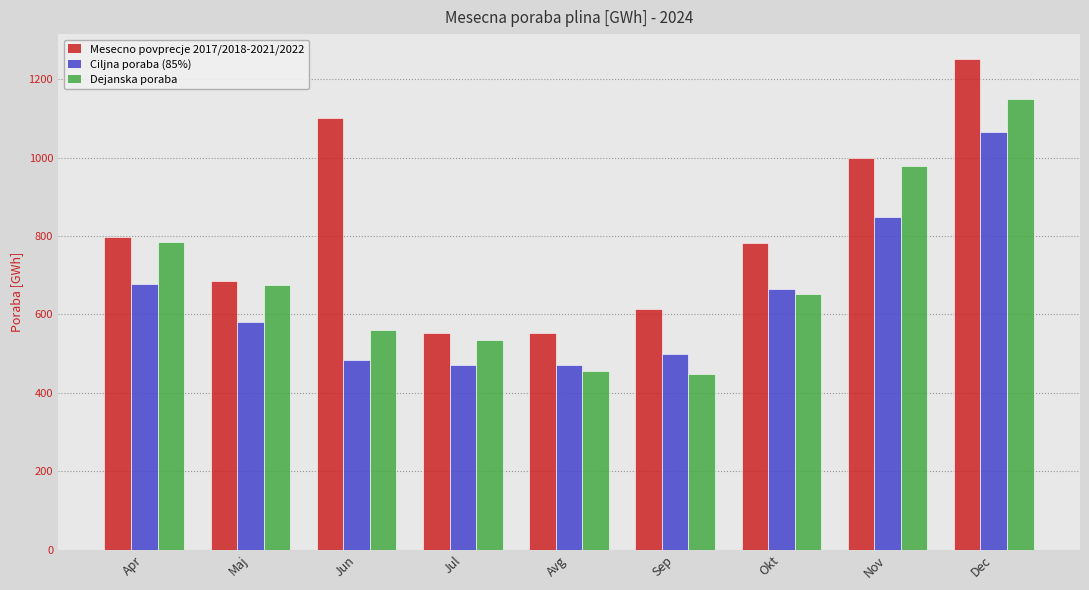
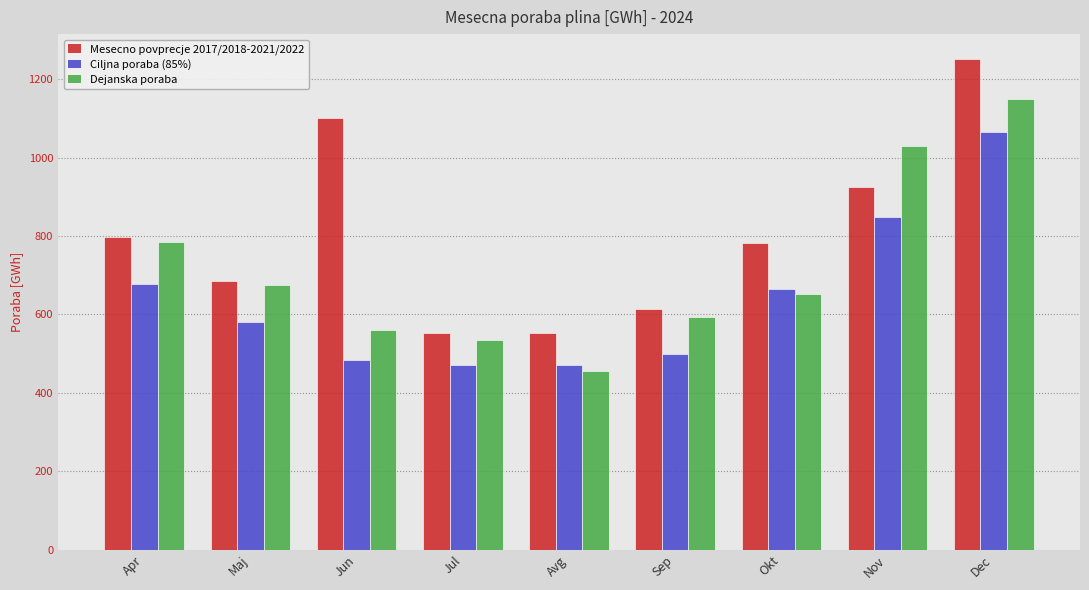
  {
    "Mesecno povprecje 2017/2018-2021/2022": {
      "Apr": 800,
      "Maj": 680,
      "Jun": 1100,
      "Jul": 550,
      "Avg": 550,
      "Sep": 610,
      "Okt": 780,
-     "Nov": 1000,
+     "Nov": 930,
      "Dec": 1250
    },
    "Ciljna poraba (85%)": {
      "Apr": 680,
      "Maj": 580,
      "Jun": 480,
      "Jul": 470,
      "Avg": 470,
      "Sep": 500,
      "Okt": 670,
      "Nov": 850,
      "Dec": 1060
    },
    "Dejanska poraba": {
      "Apr": 780,
      "Maj": 670,
      "Jun": 560,
      "Jul": 540,
      "Avg": 460,
-     "Sep": 450,
+     "Sep": 590,
      "Okt": 650,
-     "Nov": 980,
+     "Nov": 1030,
      "Dec": 1150
    }
  }
